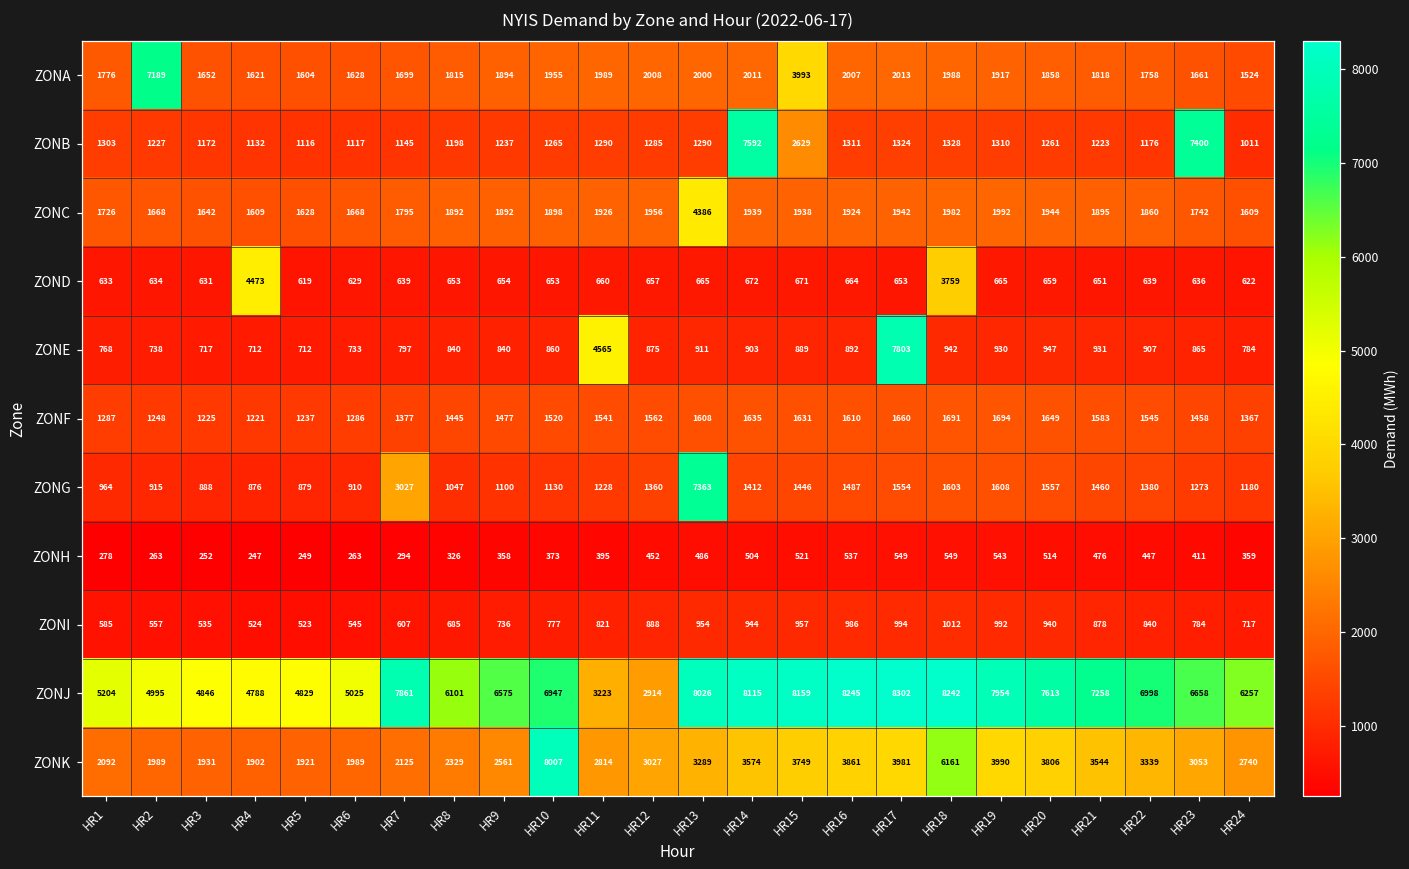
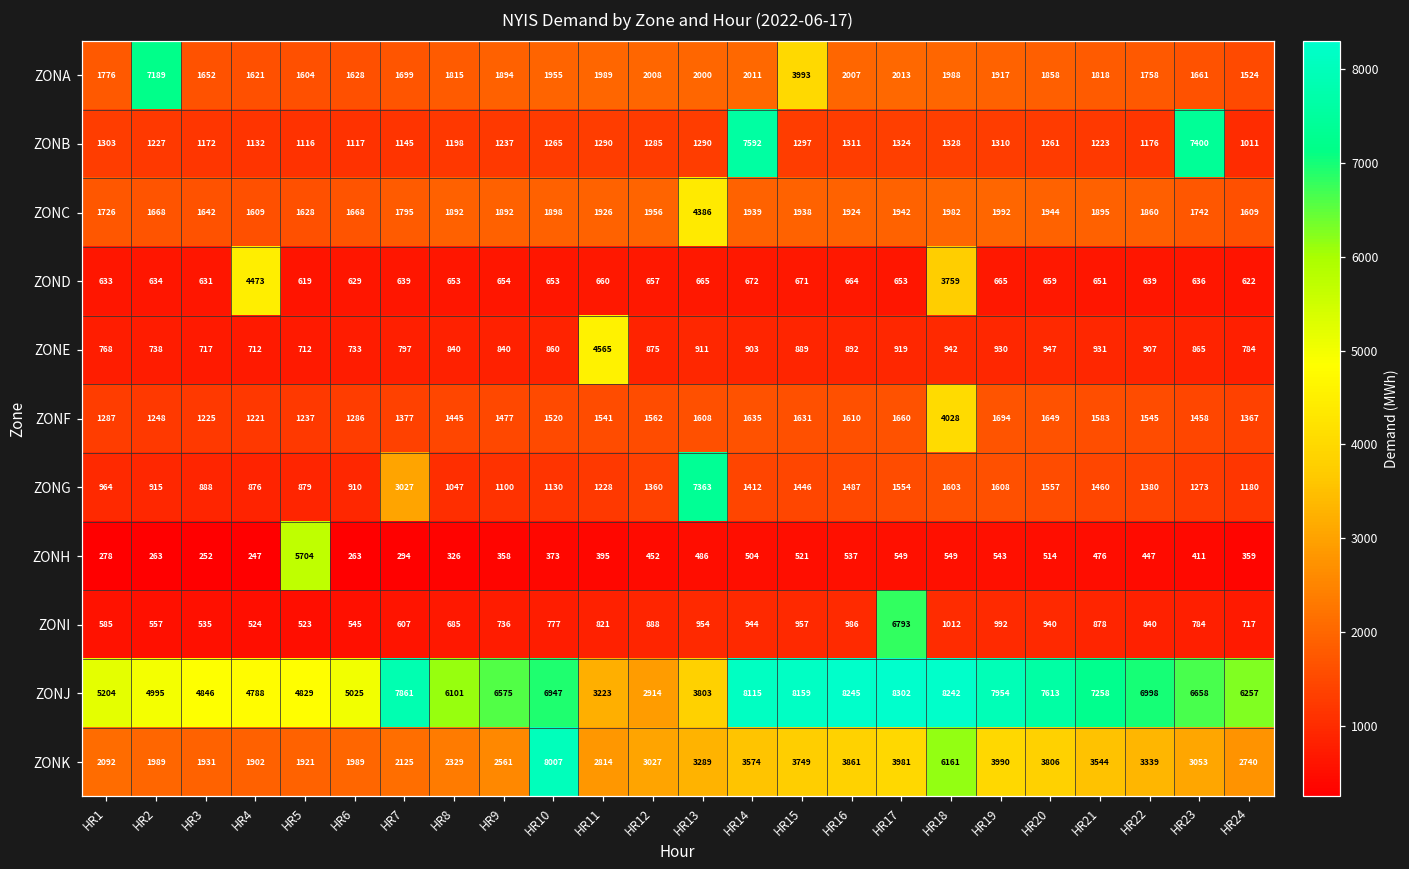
  {
    "ZONB": {
      "HR1": 1303,
      "HR2": 1227,
      "HR3": 1172,
      "HR4": 1132,
      "HR5": 1116,
      "HR6": 1117,
      "HR7": 1145,
      "HR8": 1198,
      "HR9": 1237,
      "HR10": 1265,
      "HR11": 1290,
      "HR12": 1285,
      "HR13": 1290,
      "HR14": 7592,
-     "HR15": 2629,
+     "HR15": 1297,
      "HR16": 1311,
      "HR17": 1324,
      "HR18": 1328,
      "HR19": 1310,
      "HR20": 1261,
      "HR21": 1223,
      "HR22": 1176,
      "HR23": 7400,
      "HR24": 1011
    },
    "ZONE": {
      "HR1": 768,
      "HR2": 738,
      "HR3": 717,
      "HR4": 712,
      "HR5": 712,
      "HR6": 733,
      "HR7": 797,
      "HR8": 840,
      "HR9": 840,
      "HR10": 860,
      "HR11": 4565,
      "HR12": 875,
      "HR13": 911,
      "HR14": 903,
      "HR15": 889,
      "HR16": 892,
-     "HR17": 7803,
+     "HR17": 919,
      "HR18": 942,
      "HR19": 930,
      "HR20": 947,
      "HR21": 931,
      "HR22": 907,
      "HR23": 865,
      "HR24": 784
    },
    "ZONF": {
      "HR1": 1287,
      "HR2": 1248,
      "HR3": 1225,
      "HR4": 1221,
      "HR5": 1237,
      "HR6": 1286,
      "HR7": 1377,
      "HR8": 1445,
      "HR9": 1477,
      "HR10": 1520,
      "HR11": 1541,
      "HR12": 1562,
      "HR13": 1608,
      "HR14": 1635,
      "HR15": 1631,
      "HR16": 1610,
      "HR17": 1660,
-     "HR18": 1691,
+     "HR18": 4028,
      "HR19": 1694,
      "HR20": 1649,
      "HR21": 1583,
      "HR22": 1545,
      "HR23": 1458,
      "HR24": 1367
    },
    "ZONH": {
      "HR1": 278,
      "HR2": 263,
      "HR3": 252,
      "HR4": 247,
-     "HR5": 249,
+     "HR5": 5704,
      "HR6": 263,
      "HR7": 294,
      "HR8": 326,
      "HR9": 358,
      "HR10": 373,
      "HR11": 395,
      "HR12": 452,
      "HR13": 486,
      "HR14": 504,
      "HR15": 521,
      "HR16": 537,
      "HR17": 549,
      "HR18": 549,
      "HR19": 543,
      "HR20": 514,
      "HR21": 476,
      "HR22": 447,
      "HR23": 411,
      "HR24": 359
    },
    "ZONI": {
      "HR1": 585,
      "HR2": 557,
      "HR3": 535,
      "HR4": 524,
      "HR5": 523,
      "HR6": 545,
      "HR7": 607,
      "HR8": 685,
      "HR9": 736,
      "HR10": 777,
      "HR11": 821,
      "HR12": 888,
      "HR13": 954,
      "HR14": 944,
      "HR15": 957,
      "HR16": 986,
-     "HR17": 994,
+     "HR17": 6793,
      "HR18": 1012,
      "HR19": 992,
      "HR20": 940,
      "HR21": 878,
      "HR22": 840,
      "HR23": 784,
      "HR24": 717
    },
    "ZONJ": {
      "HR1": 5204,
      "HR2": 4995,
      "HR3": 4846,
      "HR4": 4788,
      "HR5": 4829,
      "HR6": 5025,
      "HR7": 7861,
      "HR8": 6101,
      "HR9": 6575,
      "HR10": 6947,
      "HR11": 3223,
      "HR12": 2914,
-     "HR13": 8026,
+     "HR13": 3803,
      "HR14": 8115,
      "HR15": 8159,
      "HR16": 8245,
      "HR17": 8302,
      "HR18": 8242,
      "HR19": 7954,
      "HR20": 7613,
      "HR21": 7258,
      "HR22": 6998,
      "HR23": 6658,
      "HR24": 6257
    }
  }
